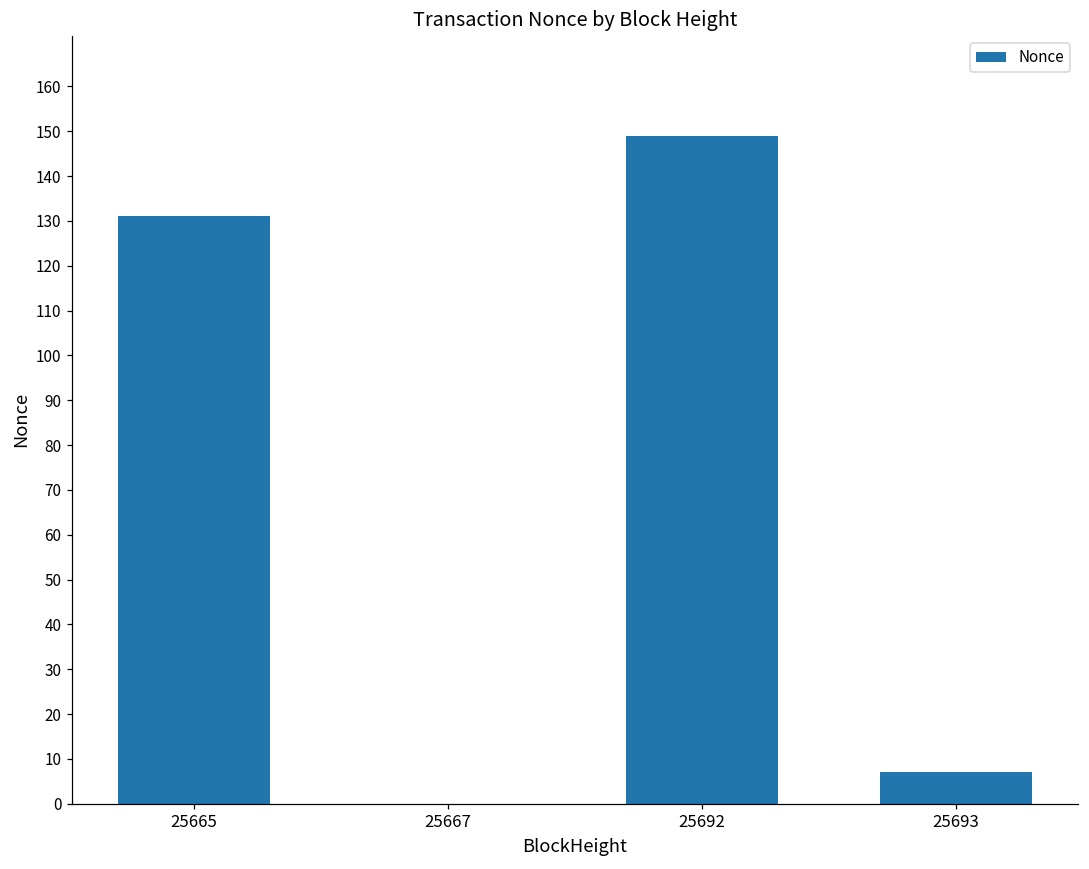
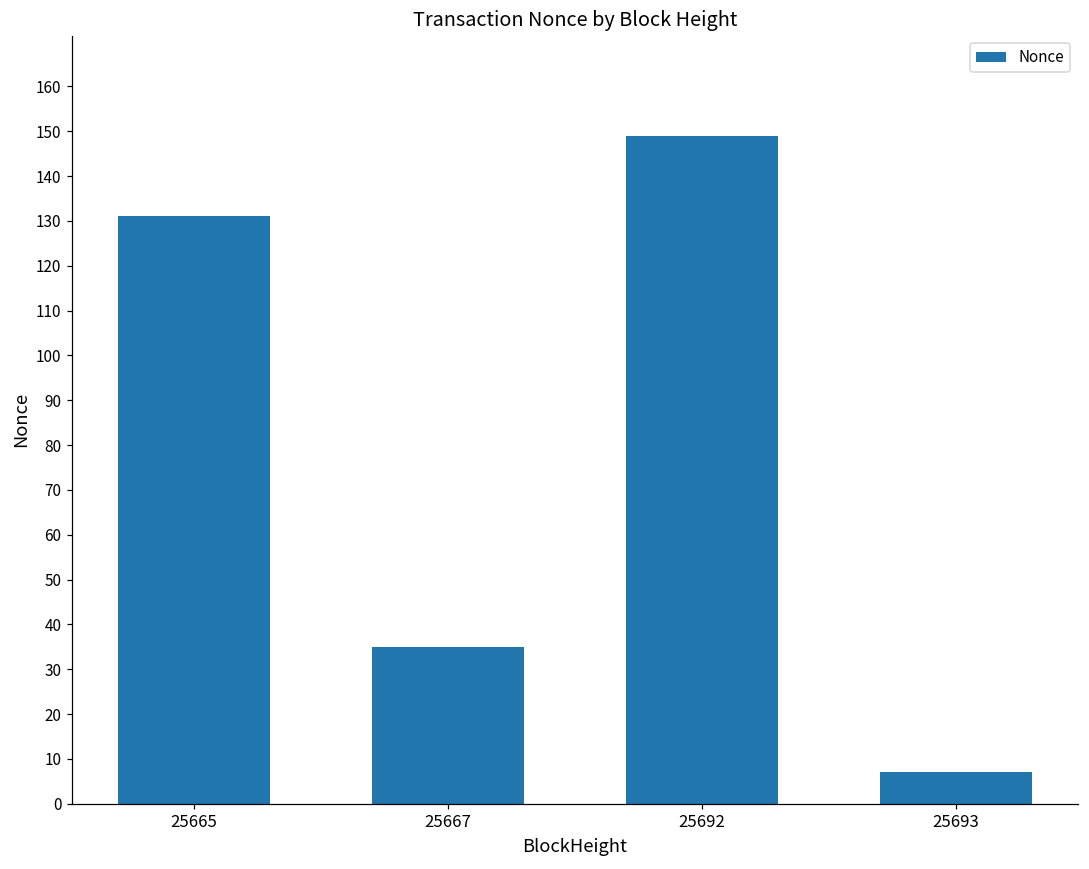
  {
    "25665": 131,
-   "25667": 0,
+   "25667": 35,
    "25692": 149,
    "25693": 7
  }
